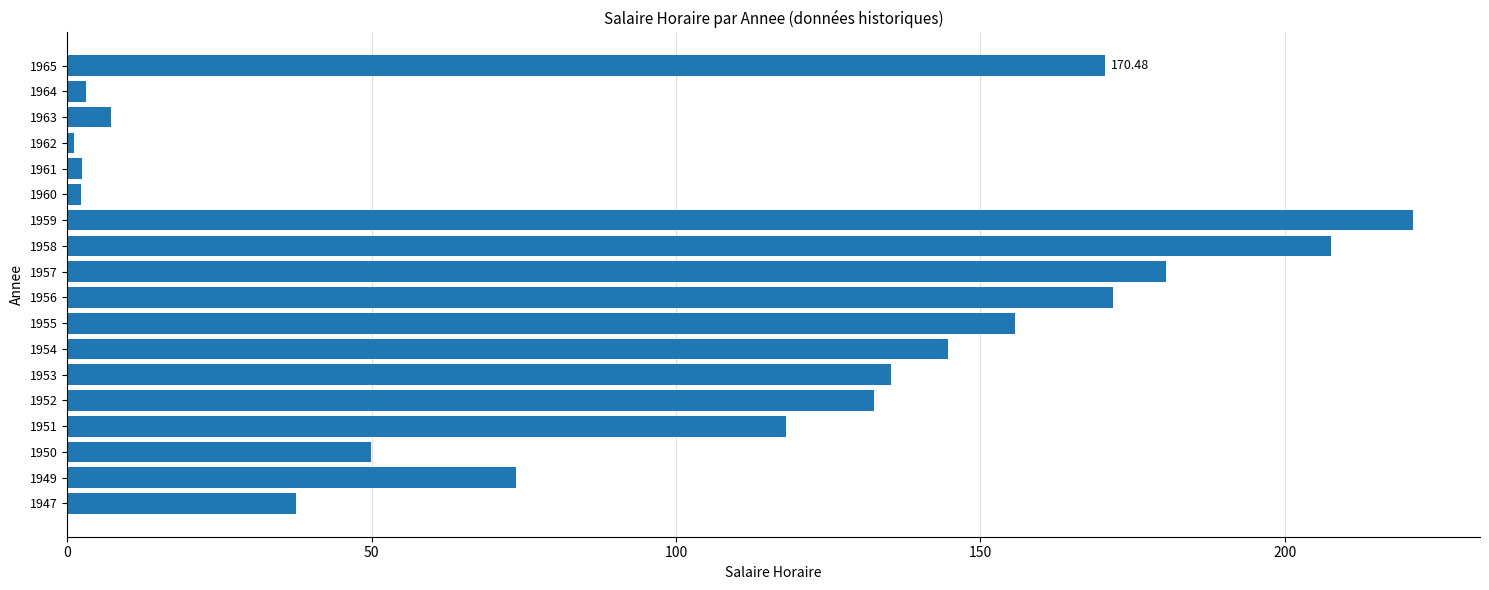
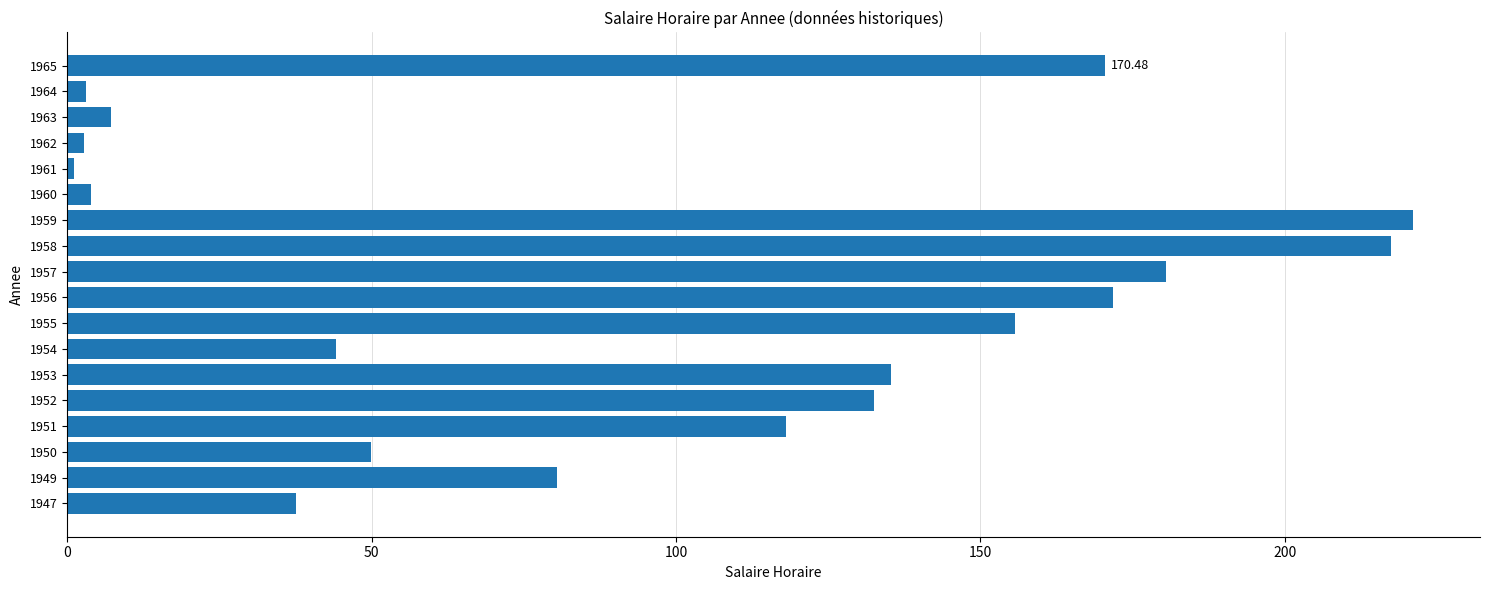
  {
    "1964": 3,
    "1963": 7,
-   "1962": 1,
-   "1961": 3,
-   "1960": 2,
+   "1962": 3,
+   "1961": 1,
+   "1960": 4,
    "1959": 221,
-   "1958": 208,
+   "1958": 218,
    "1957": 181,
    "1956": 172,
    "1955": 156,
-   "1954": 145,
+   "1954": 44,
    "1953": 135,
    "1952": 133,
    "1951": 118,
    "1950": 50,
-   "1949": 74,
+   "1949": 80,
    "1947": 38
  }
